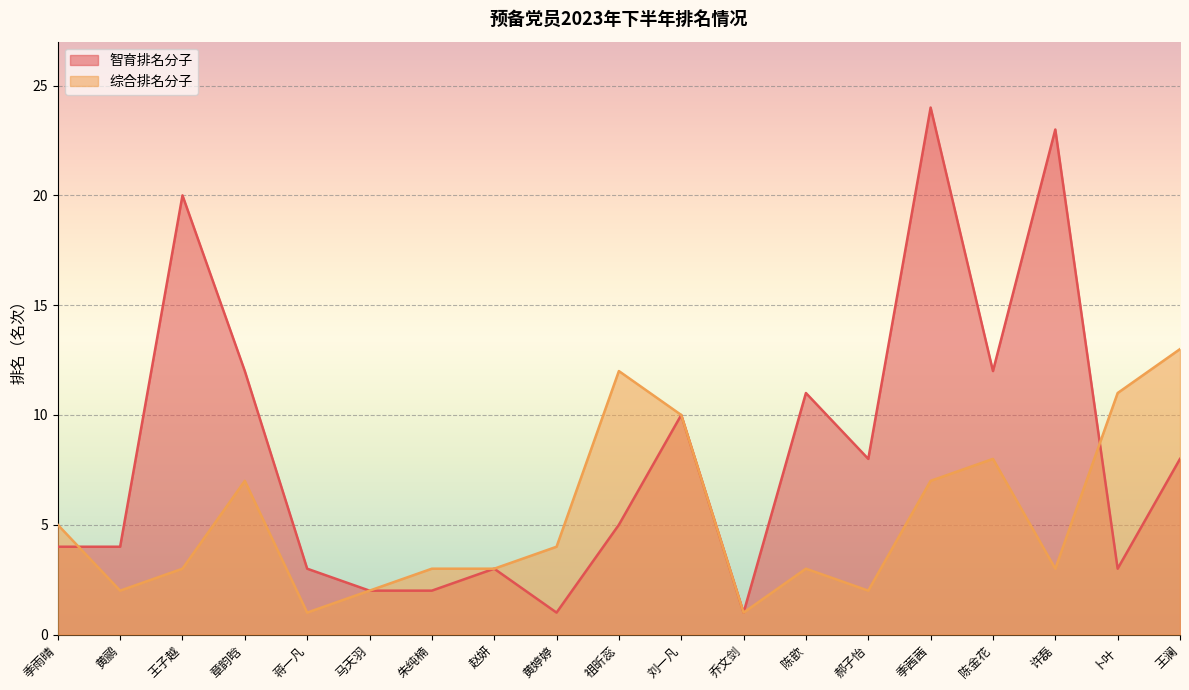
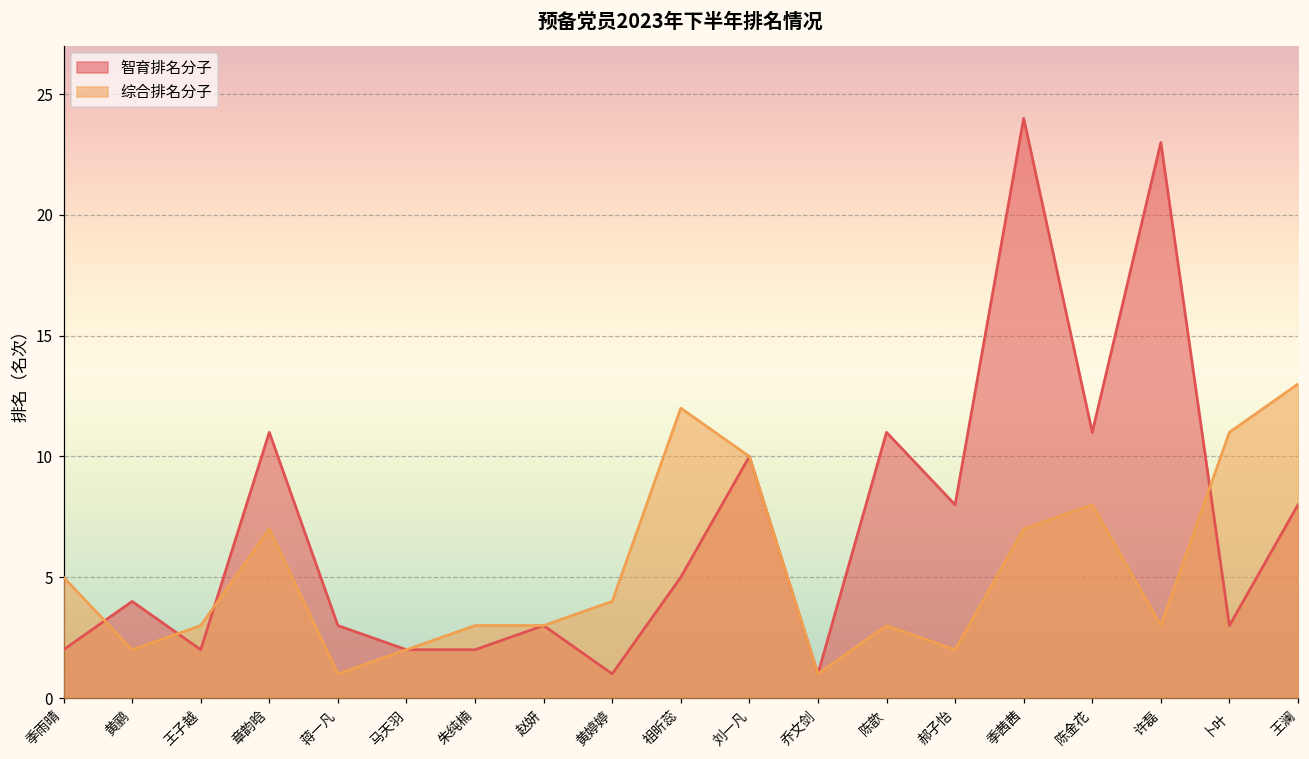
  {
    "智育排名分子": {
-     "季雨晴": 4,
+     "季雨晴": 2,
      "黄鹂": 4,
-     "王子越": 20,
-     "章韵晗": 12,
+     "王子越": 2,
+     "章韵晗": 11,
      "蒋一凡": 3,
      "朱纯楠": 2,
      "黄婷婷": 1,
      "祖昕蕊": 5,
      "陈歆": 11,
      "郝子怡": 8,
      "季茜茜": 24,
-     "陈金花": 12,
+     "陈金花": 11,
      "许磊": 23,
      "卜叶": 3,
      "王澜": 8
    },
    "综合排名分子": {
      "季雨晴": 5,
      "黄鹂": 2,
      "王子越": 3,
      "章韵晗": 7,
      "蒋一凡": 1,
      "朱纯楠": 3,
      "黄婷婷": 4,
      "祖昕蕊": 12,
      "陈歆": 3,
      "郝子怡": 2,
      "季茜茜": 7,
      "陈金花": 8,
      "许磊": 3,
      "卜叶": 11,
      "王澜": 13
    }
  }
